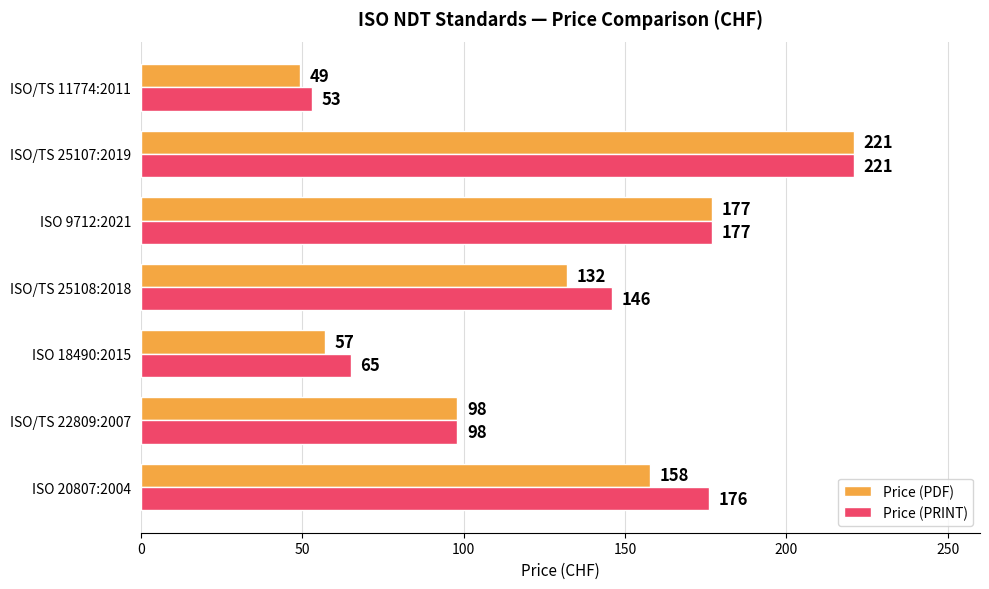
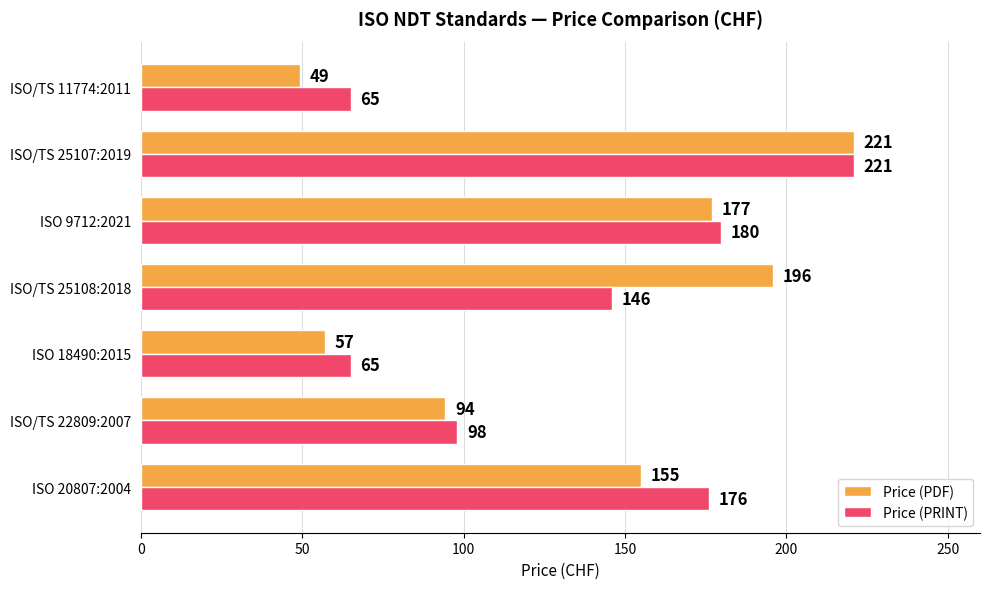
  {
    "Price (PDF)": {
      "ISO/TS 11774:2011": 49,
      "ISO/TS 25107:2019": 221,
      "ISO 9712:2021": 177,
-     "ISO/TS 25108:2018": 132,
+     "ISO/TS 25108:2018": 196,
      "ISO 18490:2015": 57,
-     "ISO/TS 22809:2007": 98,
-     "ISO 20807:2004": 158
+     "ISO/TS 22809:2007": 94,
+     "ISO 20807:2004": 155
    },
    "Price (PRINT)": {
-     "ISO/TS 11774:2011": 53,
+     "ISO/TS 11774:2011": 65,
      "ISO/TS 25107:2019": 221,
-     "ISO 9712:2021": 177,
+     "ISO 9712:2021": 180,
      "ISO/TS 25108:2018": 146,
      "ISO 18490:2015": 65,
      "ISO/TS 22809:2007": 98,
      "ISO 20807:2004": 176
    }
  }
